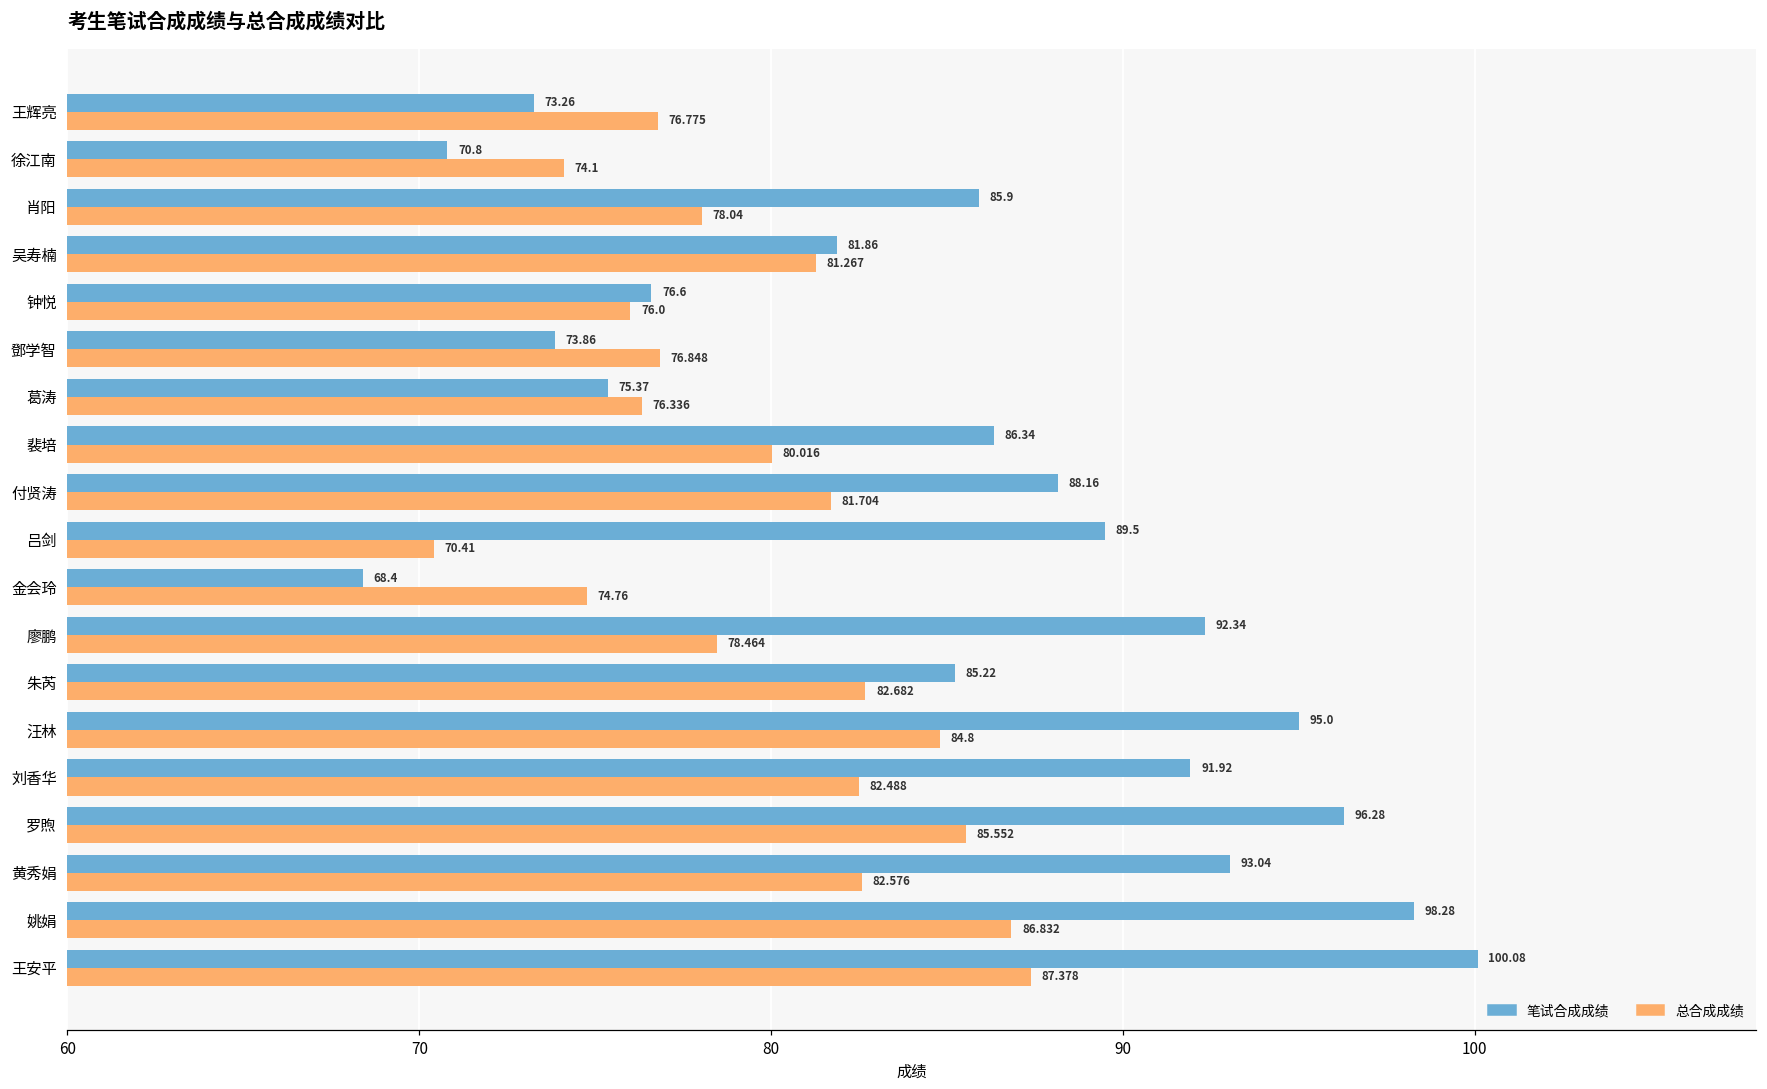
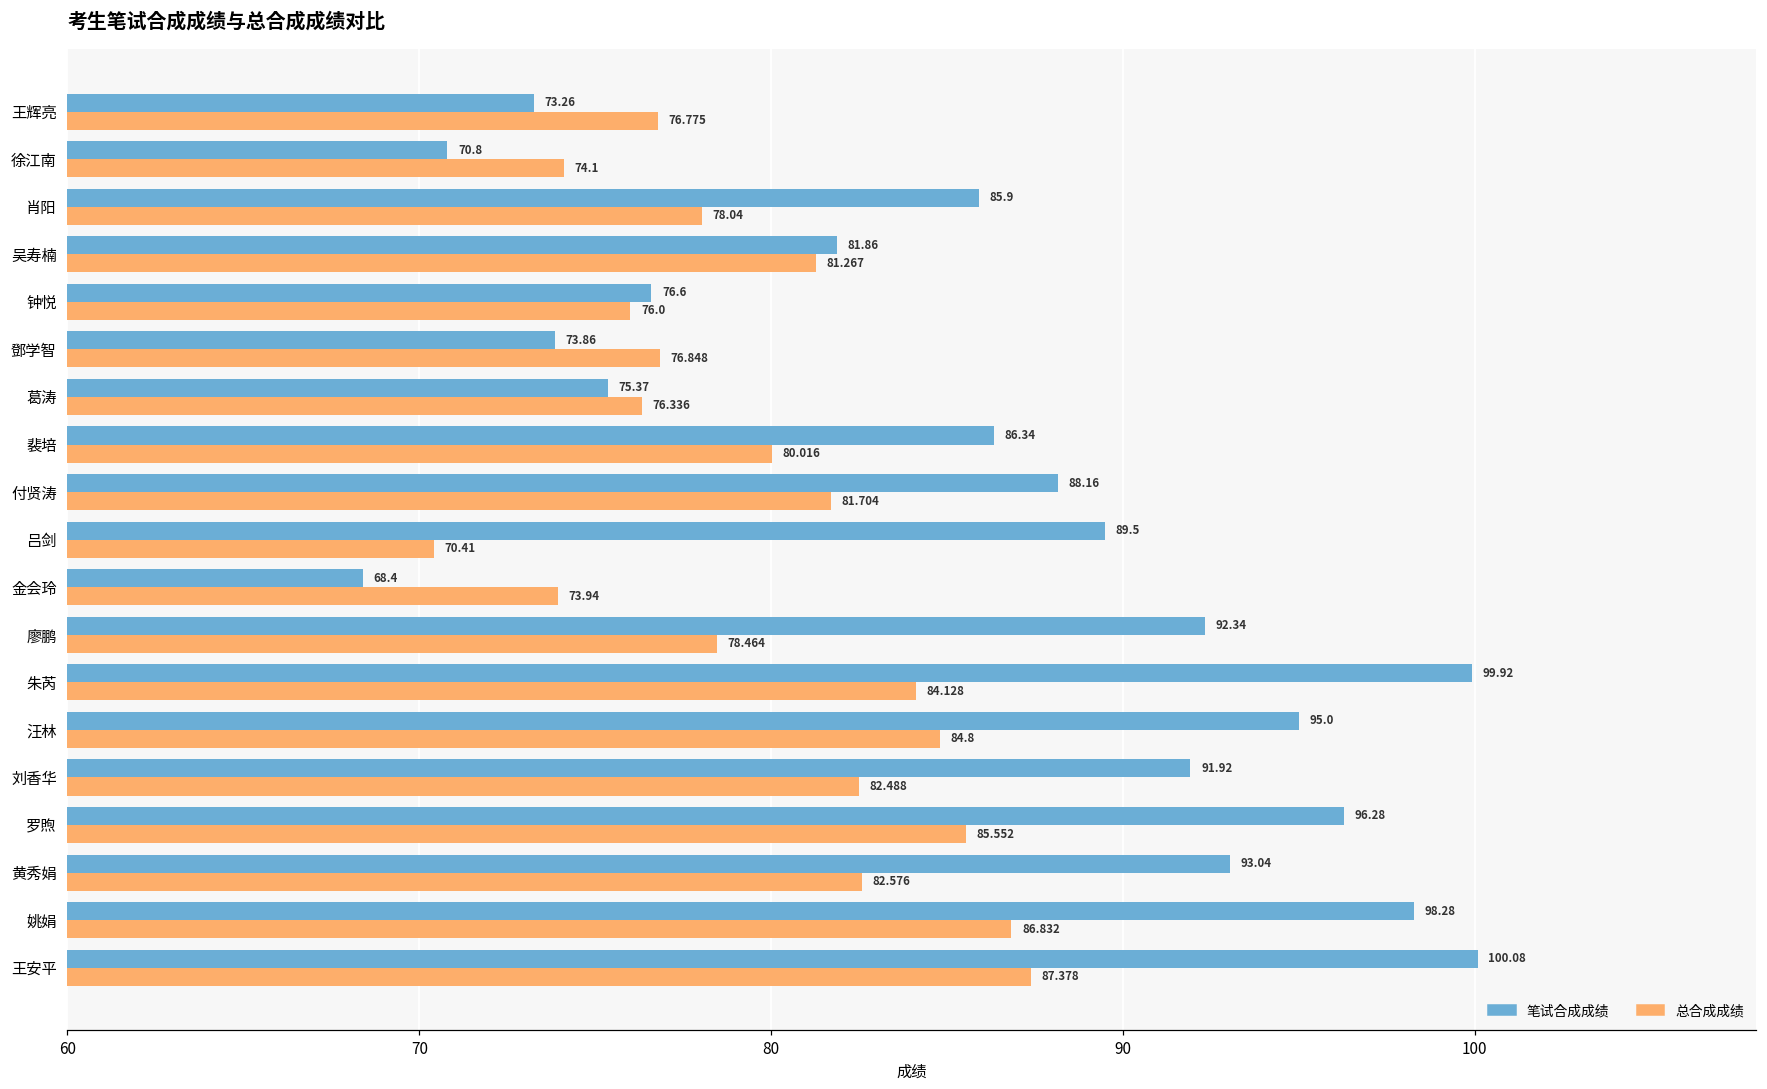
  {
    "笔试合成成绩": {
      "王辉亮": 73.26,
      "徐江南": 70.8,
      "肖阳": 85.9,
      "吴寿楠": 81.86,
      "钟悦": 76.6,
      "鄧学智": 73.86,
      "葛涛": 75.37,
      "裴培": 86.34,
      "付贤涛": 88.16,
      "吕剑": 89.5,
      "金会玲": 68.4,
      "廖鹏": 92.34,
-     "朱芮": 85.22,
+     "朱芮": 99.92,
      "汪林": 95.0,
      "刘香华": 91.92,
      "罗煦": 96.28,
      "黄秀娟": 93.04,
      "姚娟": 98.28,
      "王安平": 100.08
    },
    "总合成成绩": {
      "王辉亮": 76.775,
      "徐江南": 74.1,
      "肖阳": 78.04,
      "吴寿楠": 81.267,
      "钟悦": 76.0,
      "鄧学智": 76.848,
      "葛涛": 76.336,
      "裴培": 80.016,
      "付贤涛": 81.704,
      "吕剑": 70.41,
-     "金会玲": 74.76,
+     "金会玲": 73.94,
      "廖鹏": 78.464,
-     "朱芮": 82.682,
+     "朱芮": 84.128,
      "汪林": 84.8,
      "刘香华": 82.488,
      "罗煦": 85.552,
      "黄秀娟": 82.576,
      "姚娟": 86.832,
      "王安平": 87.378
    }
  }
